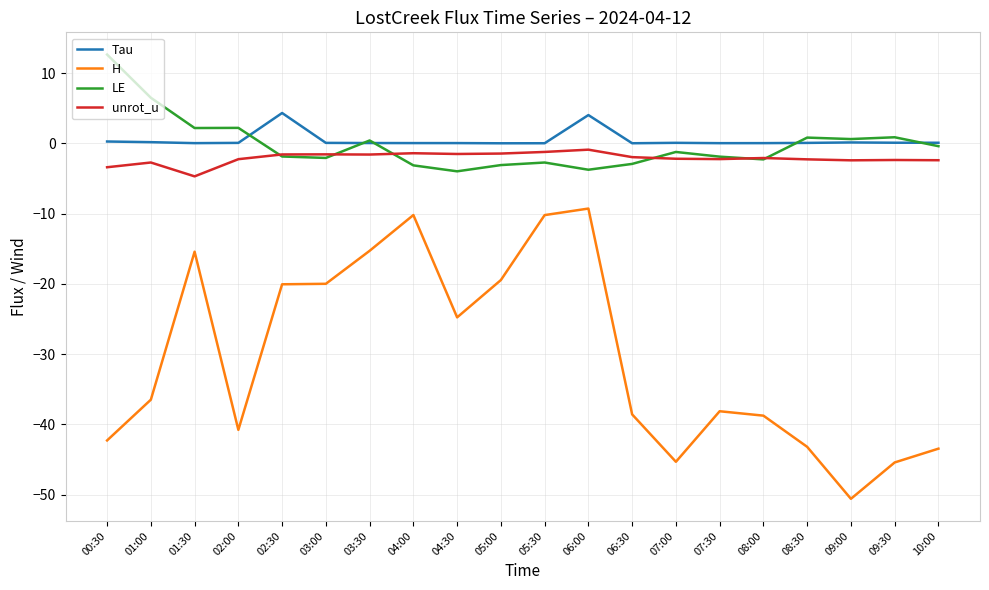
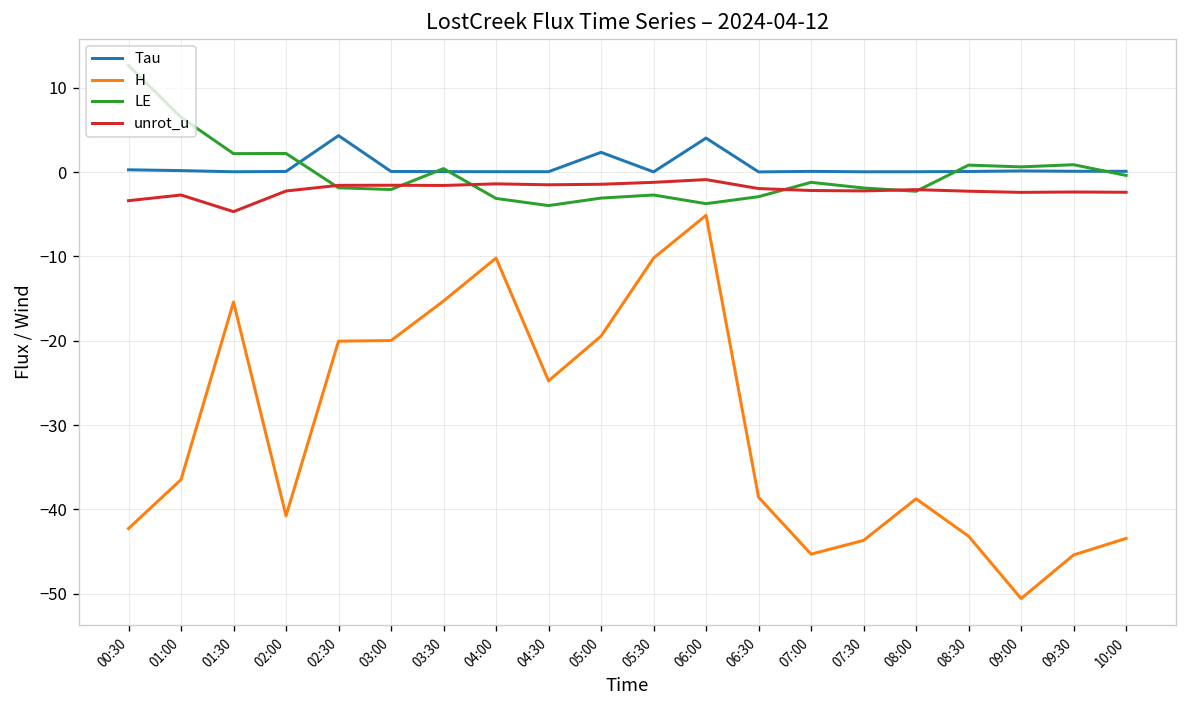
  {
    "Tau": {
      "00:30": 0,
      "01:00": 0,
      "01:30": 0,
      "02:00": 0,
      "02:30": 4,
      "03:00": 0,
      "04:00": 0,
      "04:30": 0,
-     "05:00": 0,
+     "05:00": 2,
      "05:30": 0,
      "06:00": 4,
      "06:30": 0,
      "07:00": 0,
      "07:30": 0,
      "08:00": 0,
      "08:30": 0,
      "09:00": 0,
      "09:30": 0,
      "10:00": 0
    },
    "H": {
      "00:30": -42,
      "01:00": -36,
      "01:30": -15,
      "02:00": -41,
      "02:30": -20,
      "03:00": -20,
      "03:30": -15,
      "04:00": -10,
      "04:30": -25,
      "05:00": -19,
      "05:30": -10,
-     "06:00": -9,
+     "06:00": -5,
      "06:30": -39,
      "07:00": -45,
-     "07:30": -38,
+     "07:30": -44,
      "08:00": -39,
      "08:30": -43,
      "09:00": -51,
      "09:30": -45,
      "10:00": -43
    },
    "LE": {
      "01:30": 2,
      "02:00": 2,
      "03:00": -2,
      "04:00": -3,
      "04:30": -4,
      "05:00": -3,
      "05:30": -3,
      "06:00": -4,
      "06:30": -3,
      "07:00": -1,
      "08:30": 1,
      "09:00": 1,
      "09:30": 1,
      "10:00": 0
    },
    "unrot_u": {
      "00:30": -3,
      "01:00": -3,
      "01:30": -5,
      "02:00": -2,
      "03:00": -2,
      "03:30": -2,
      "04:00": -1,
      "04:30": -2,
      "05:00": -1,
      "05:30": -1,
      "06:00": -1,
      "06:30": -2,
      "07:00": -2,
      "08:30": -2,
      "09:00": -2,
      "09:30": -2,
      "10:00": -2
    }
  }
